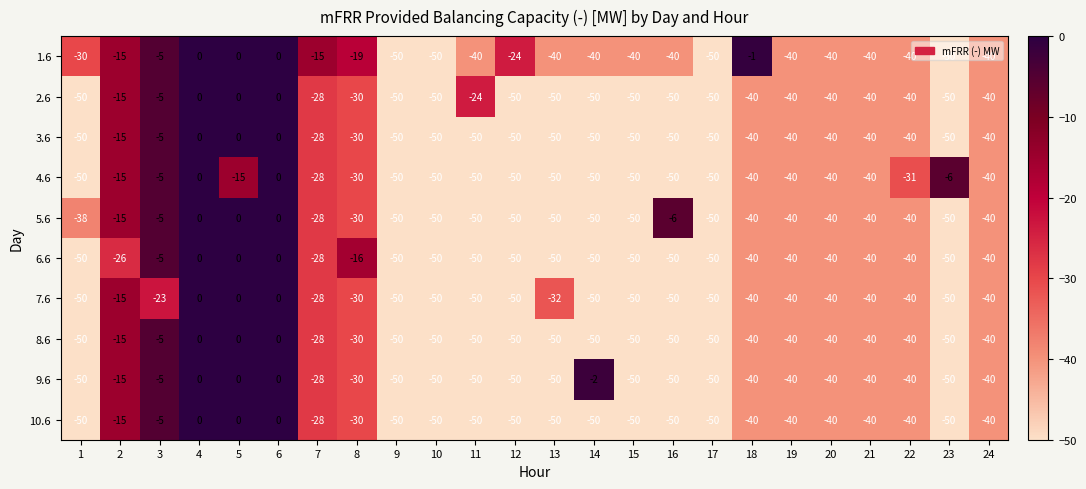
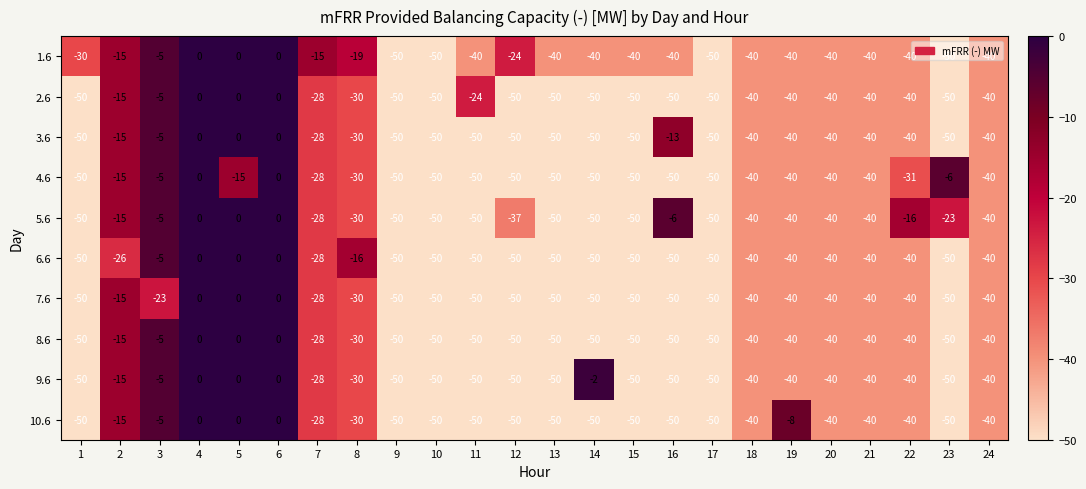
  {
    "1.6": {
      "1": -30,
      "2": -15,
      "3": -5,
      "4": 0,
      "5": 0,
      "6": 0,
      "7": -15,
      "8": -19,
      "9": -50,
      "10": -50,
      "11": -40,
      "12": -24,
      "13": -40,
      "14": -40,
      "15": -40,
      "16": -40,
      "17": -50,
-     "18": -1,
+     "18": -40,
      "19": -40,
      "20": -40,
      "21": -40
    },
    "3.6": {
      "1": -50,
      "2": -15,
      "3": -5,
      "4": 0,
      "5": 0,
      "6": 0,
      "7": -28,
      "8": -30,
      "9": -50,
      "10": -50,
      "11": -50,
      "12": -50,
      "13": -50,
      "14": -50,
      "15": -50,
-     "16": -50,
+     "16": -13,
      "17": -50,
      "18": -40,
      "19": -40,
      "20": -40,
      "21": -40,
      "22": -40,
      "23": -50,
      "24": -40
    },
    "5.6": {
-     "1": -38,
+     "1": -50,
      "2": -15,
      "3": -5,
      "4": 0,
      "5": 0,
      "6": 0,
      "7": -28,
      "8": -30,
      "9": -50,
      "10": -50,
      "11": -50,
-     "12": -50,
+     "12": -37,
      "13": -50,
      "14": -50,
      "15": -50,
      "16": -6,
      "17": -50,
      "18": -40,
      "19": -40,
      "20": -40,
      "21": -40,
-     "22": -40,
-     "23": -50,
+     "22": -16,
+     "23": -23,
      "24": -40
    },
    "7.6": {
      "1": -50,
      "2": -15,
      "3": -23,
      "4": 0,
      "5": 0,
      "6": 0,
      "7": -28,
      "8": -30,
      "9": -50,
      "10": -50,
      "11": -50,
      "12": -50,
-     "13": -32,
+     "13": -50,
      "14": -50,
      "15": -50,
      "16": -50,
      "17": -50,
      "18": -40,
      "19": -40,
      "20": -40,
      "21": -40,
      "22": -40,
      "23": -50,
      "24": -40
    },
    "10.6": {
      "1": -50,
      "2": -15,
      "3": -5,
      "4": 0,
      "5": 0,
      "6": 0,
      "7": -28,
      "8": -30,
      "9": -50,
      "10": -50,
      "11": -50,
      "12": -50,
      "13": -50,
      "14": -50,
      "15": -50,
      "16": -50,
      "17": -50,
      "18": -40,
-     "19": -40,
+     "19": -8,
      "20": -40,
      "21": -40,
      "22": -40,
      "23": -50,
      "24": -40
    }
  }
